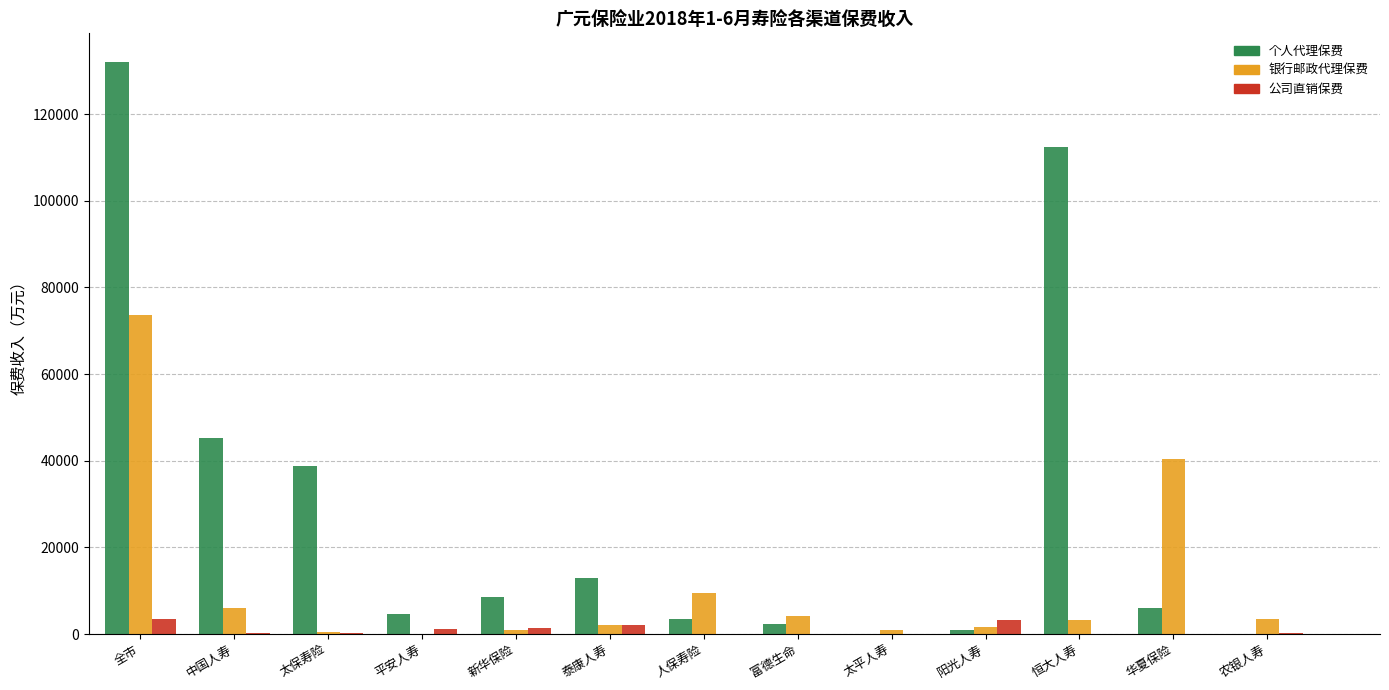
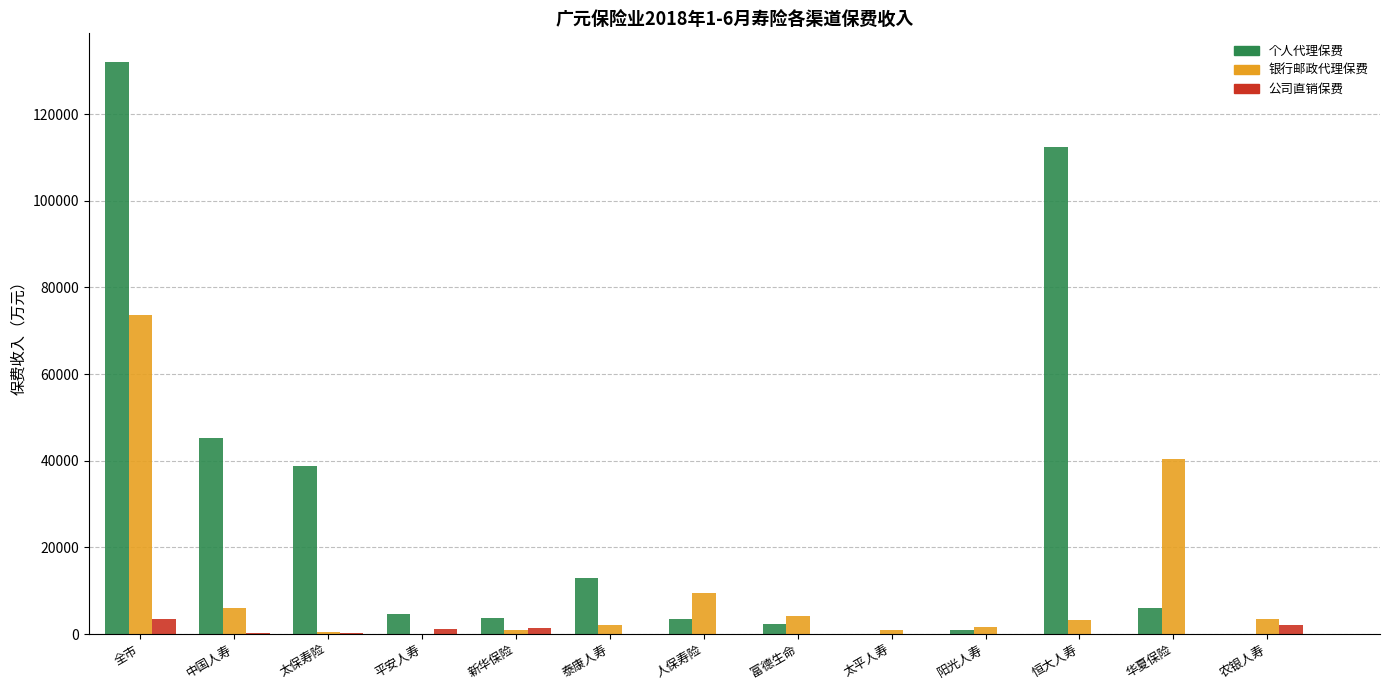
  {
    "个人代理保费": {
      "全市": 132000,
      "中国人寿": 45000,
      "太保寿险": 39000,
      "平安人寿": 5000,
-     "新华保险": 8000,
+     "新华保险": 4000,
      "泰康人寿": 13000,
      "人保寿险": 3000,
      "富德生命": 2000,
      "阳光人寿": 1000,
      "恒大人寿": 112000,
      "华夏保险": 6000,
      "农银人寿": 0
    },
    "银行邮政代理保费": {
      "全市": 74000,
      "中国人寿": 6000,
      "新华保险": 1000,
      "泰康人寿": 2000,
      "人保寿险": 10000,
      "富德生命": 4000,
      "太平人寿": 1000,
      "阳光人寿": 2000,
      "恒大人寿": 3000,
      "华夏保险": 40000,
      "农银人寿": 3000
    },
    "公司直销保费": {
      "全市": 3000,
      "平安人寿": 1000,
      "新华保险": 1000,
-     "泰康人寿": 2000,
-     "阳光人寿": 3000,
+     "泰康人寿": 0,
+     "阳光人寿": 0,
      "恒大人寿": 0,
-     "农银人寿": 0
+     "农银人寿": 2000
    }
  }
